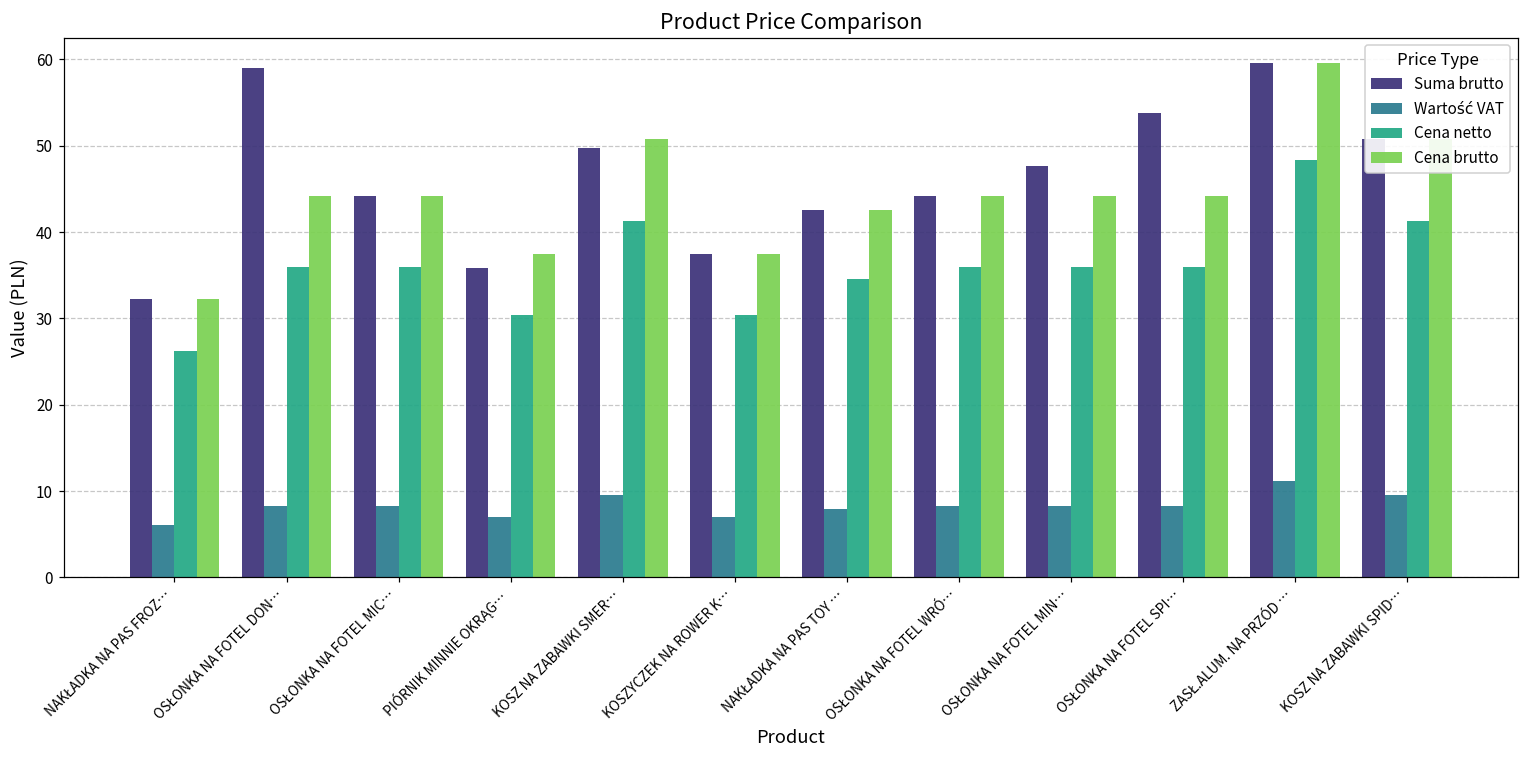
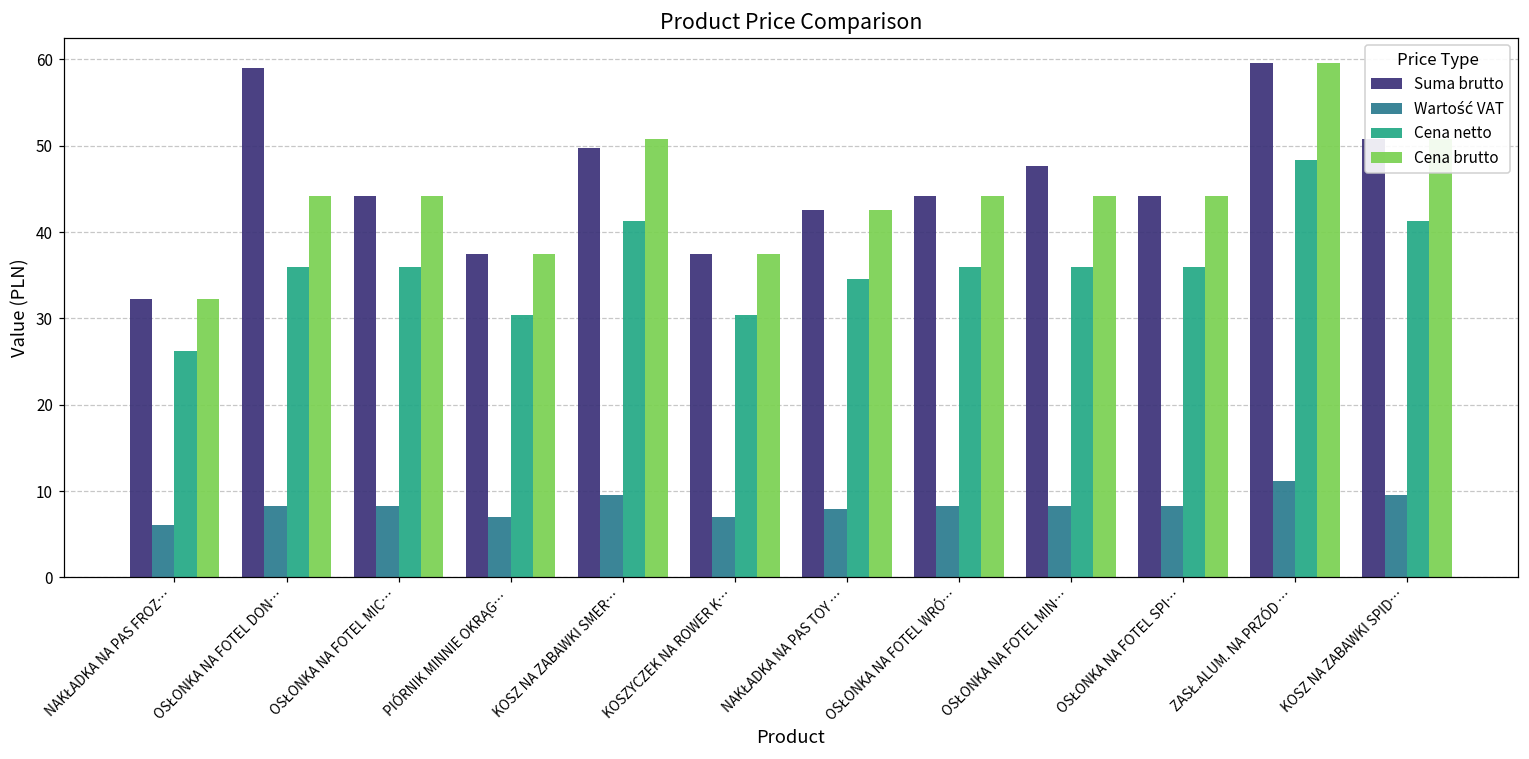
  {
    "Suma brutto": {
      "NAKŁADKA NA PAS FROZ…": 32,
      "OSŁONKA NA FOTEL DON…": 59,
      "OSŁONKA NA FOTEL MIC…": 44,
-     "PIÓRNIK MINNIE OKRĄG…": 36,
+     "PIÓRNIK MINNIE OKRĄG…": 37,
      "KOSZ NA ZABAWKI SMER…": 50,
      "KOSZYCZEK NA ROWER K…": 37,
      "NAKŁADKA NA PAS TOY …": 43,
      "OSŁONKA NA FOTEL WRÓ…": 44,
      "OSŁONKA NA FOTEL MIN…": 48,
-     "OSŁONKA NA FOTEL SPI…": 54,
+     "OSŁONKA NA FOTEL SPI…": 44,
      "ZASŁ.ALUM. NA PRZÓD …": 60
    },
    "Cena brutto": {
      "NAKŁADKA NA PAS FROZ…": 32,
      "OSŁONKA NA FOTEL DON…": 44,
      "OSŁONKA NA FOTEL MIC…": 44,
      "PIÓRNIK MINNIE OKRĄG…": 37,
      "KOSZ NA ZABAWKI SMER…": 51,
      "KOSZYCZEK NA ROWER K…": 37,
      "NAKŁADKA NA PAS TOY …": 43,
      "OSŁONKA NA FOTEL WRÓ…": 44,
      "OSŁONKA NA FOTEL MIN…": 44,
      "OSŁONKA NA FOTEL SPI…": 44,
      "ZASŁ.ALUM. NA PRZÓD …": 60
    }
  }
